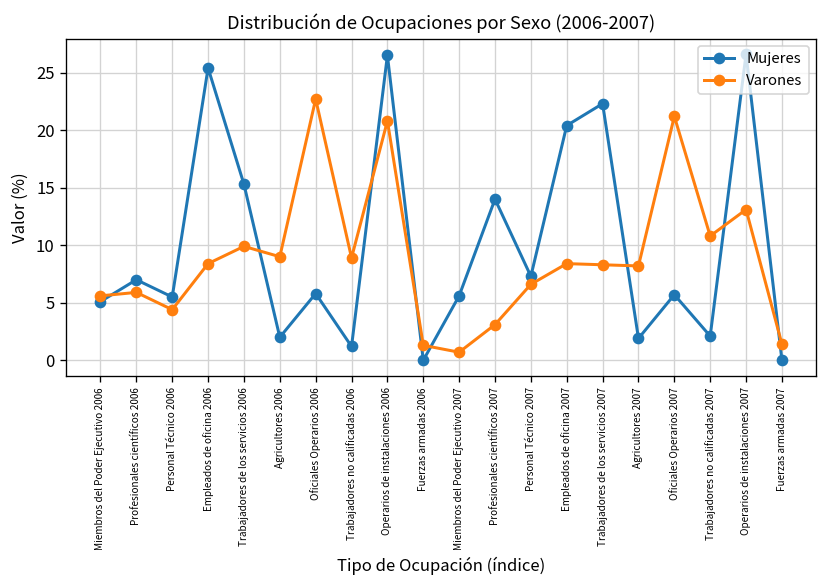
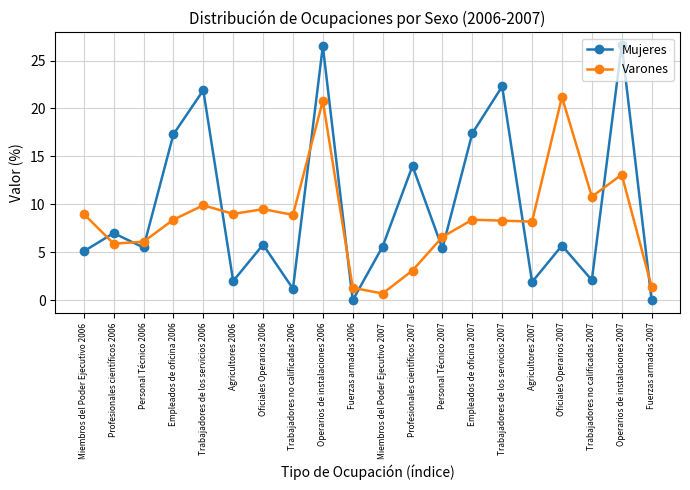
  {
    "Mujeres": {
      "Miembros del Poder Ejecutivo 2006": 5,
      "Profesionales científicos 2006": 7,
      "Personal Técnico 2006": 6,
-     "Empleados de oficina 2006": 25,
-     "Trabajadores de los servicios 2006": 15,
+     "Empleados de oficina 2006": 17,
+     "Trabajadores de los servicios 2006": 22,
      "Agricultores 2006": 2,
      "Oficiales Operarios 2006": 6,
      "Trabajadores no calificadas 2006": 1,
      "Operarios de instalaciones 2006": 27,
      "Fuerzas armadas 2006": 0,
      "Miembros del Poder Ejecutivo 2007": 6,
      "Profesionales científicos 2007": 14,
-     "Personal Técnico 2007": 7,
-     "Empleados de oficina 2007": 20,
+     "Personal Técnico 2007": 5,
+     "Empleados de oficina 2007": 17,
      "Trabajadores de los servicios 2007": 22,
      "Agricultores 2007": 2,
      "Oficiales Operarios 2007": 6,
      "Trabajadores no calificadas 2007": 2,
      "Fuerzas armadas 2007": 0
    },
    "Varones": {
-     "Miembros del Poder Ejecutivo 2006": 6,
+     "Miembros del Poder Ejecutivo 2006": 9,
      "Profesionales científicos 2006": 6,
-     "Personal Técnico 2006": 4,
+     "Personal Técnico 2006": 6,
      "Empleados de oficina 2006": 8,
      "Trabajadores de los servicios 2006": 10,
      "Agricultores 2006": 9,
-     "Oficiales Operarios 2006": 23,
+     "Oficiales Operarios 2006": 10,
      "Trabajadores no calificadas 2006": 9,
      "Operarios de instalaciones 2006": 21,
      "Fuerzas armadas 2006": 1,
      "Miembros del Poder Ejecutivo 2007": 1,
      "Profesionales científicos 2007": 3,
      "Personal Técnico 2007": 7,
      "Empleados de oficina 2007": 8,
      "Trabajadores de los servicios 2007": 8,
      "Agricultores 2007": 8,
      "Oficiales Operarios 2007": 21,
      "Trabajadores no calificadas 2007": 11,
      "Operarios de instalaciones 2007": 13,
      "Fuerzas armadas 2007": 1
    }
  }
